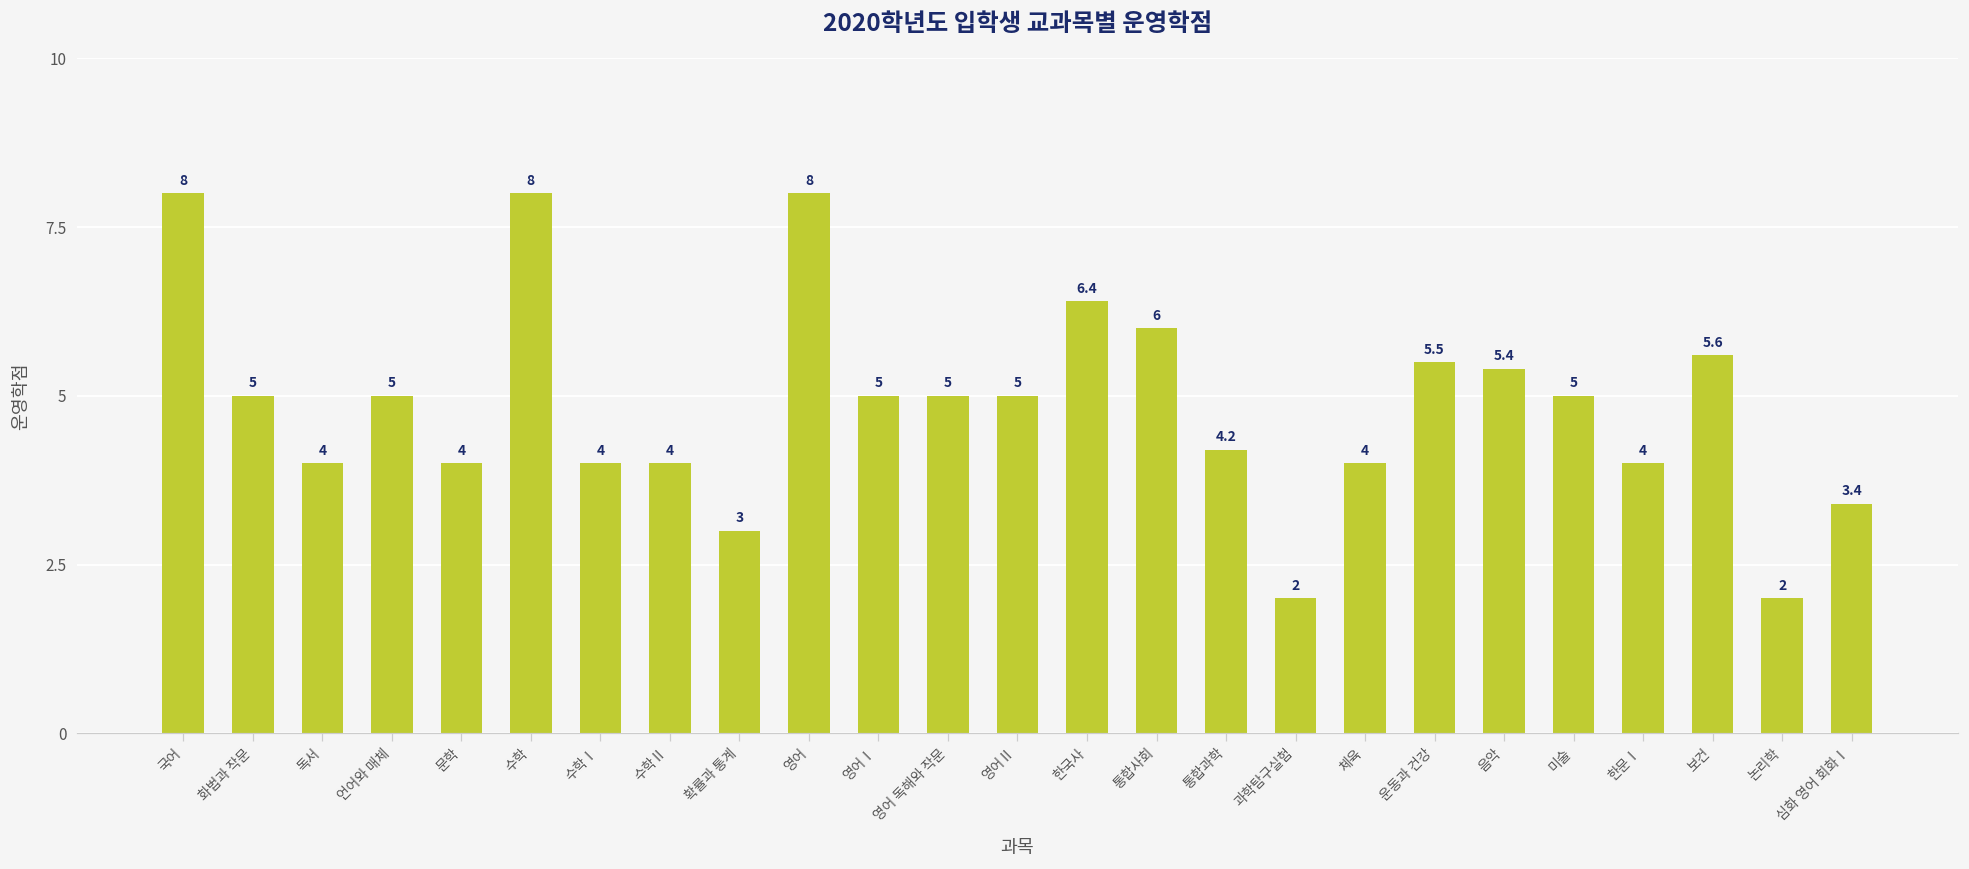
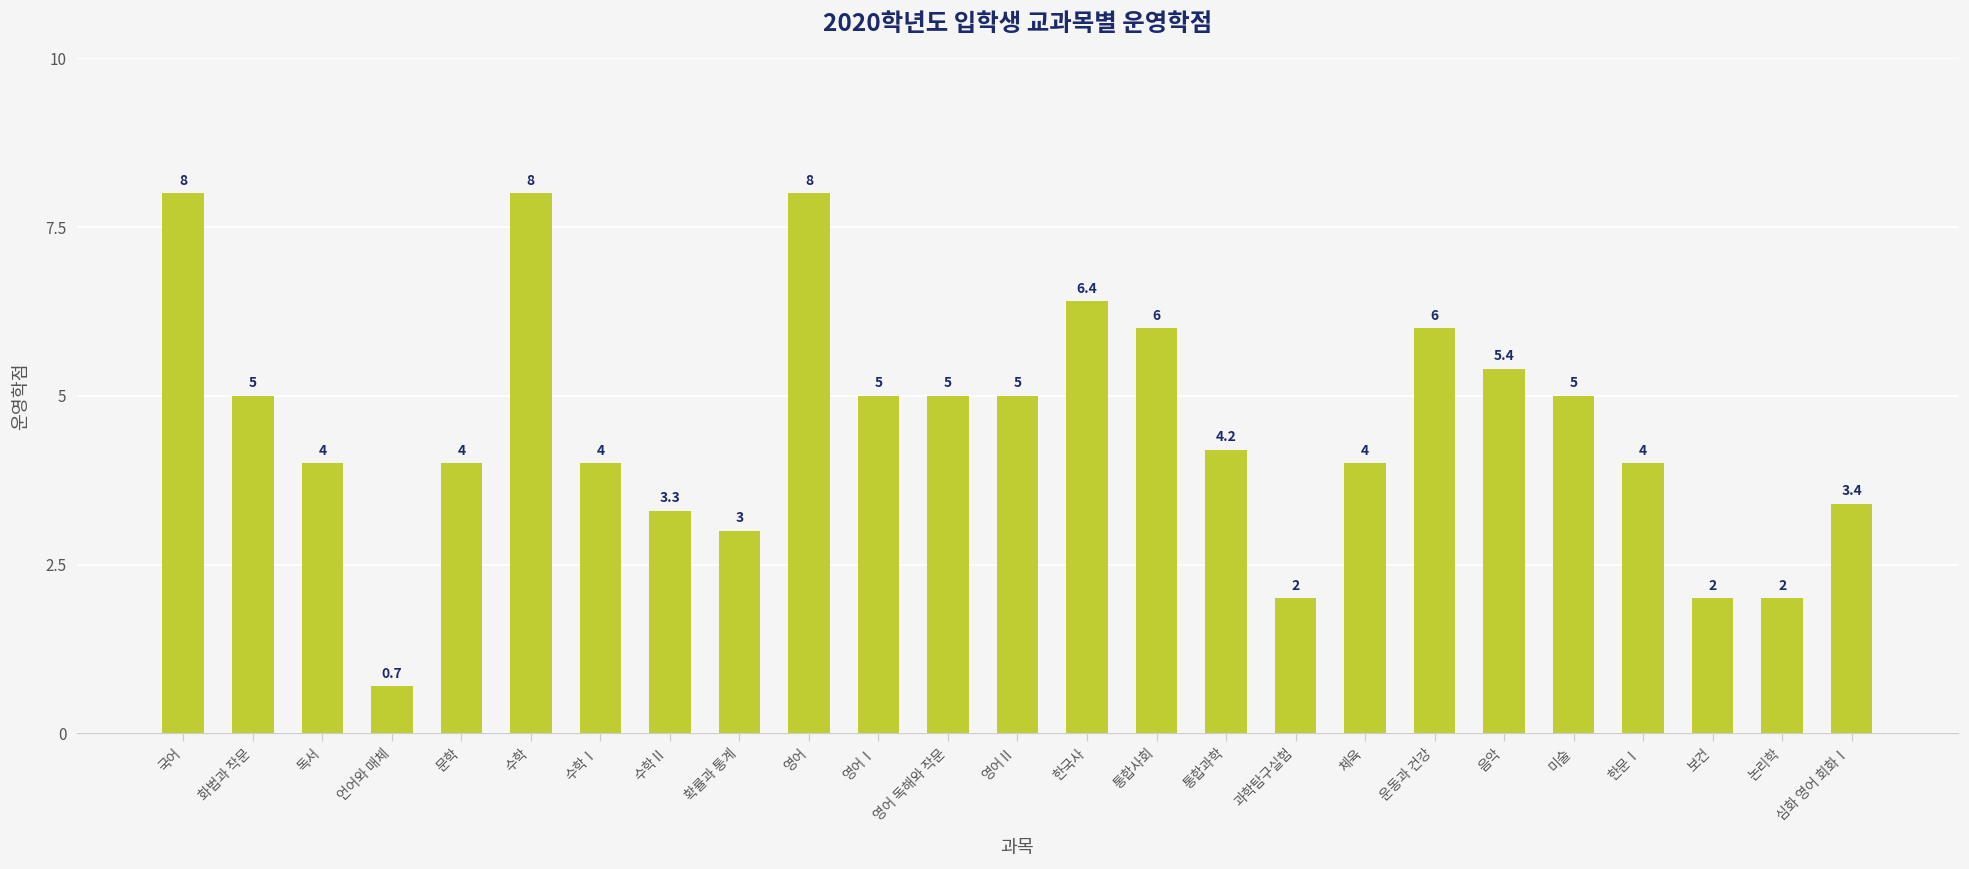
  {
    "국어": 8,
    "화법과 작문": 5,
    "독서": 4,
-   "언어와 매체": 5,
+   "언어와 매체": 0.7,
    "문학": 4,
    "수학": 8,
    "수학Ⅰ": 4,
-   "수학Ⅱ": 4,
+   "수학Ⅱ": 3.3,
    "확률과 통계": 3,
    "영어": 8,
    "영어Ⅰ": 5,
    "영어 독해와 작문": 5,
    "영어Ⅱ": 5,
    "한국사": 6.4,
    "통합사회": 6,
    "통합과학": 4.2,
    "과학탐구실험": 2,
    "체육": 4,
-   "운동과 건강": 5.5,
+   "운동과 건강": 6,
    "음악": 5.4,
    "미술": 5,
    "한문Ⅰ": 4,
-   "보건": 5.6,
+   "보건": 2,
    "논리학": 2,
    "심화 영어 회화Ⅰ": 3.4
  }
